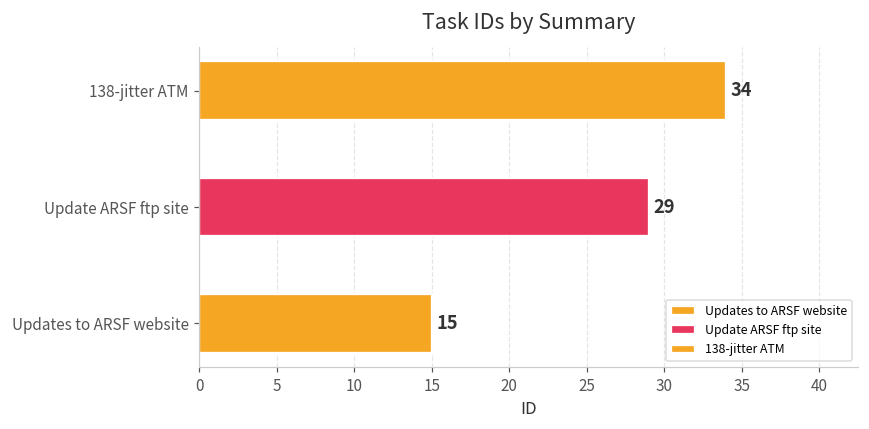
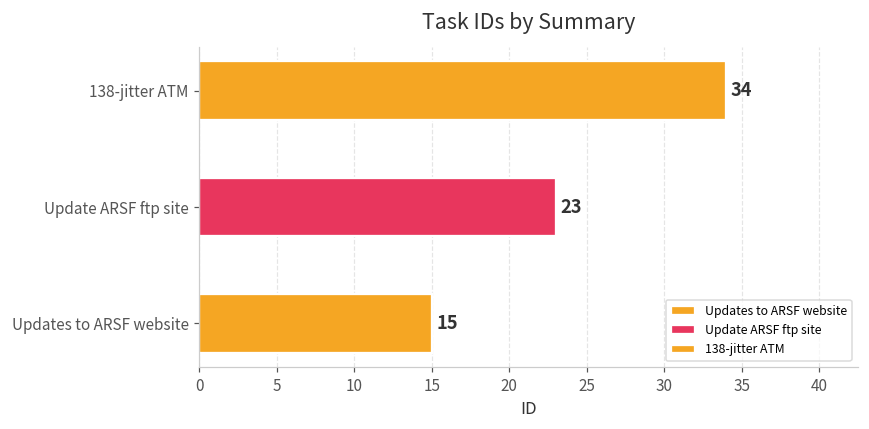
  {
    "138-jitter ATM": 34,
-   "Update ARSF ftp site": 29,
+   "Update ARSF ftp site": 23,
    "Updates to ARSF website": 15
  }
